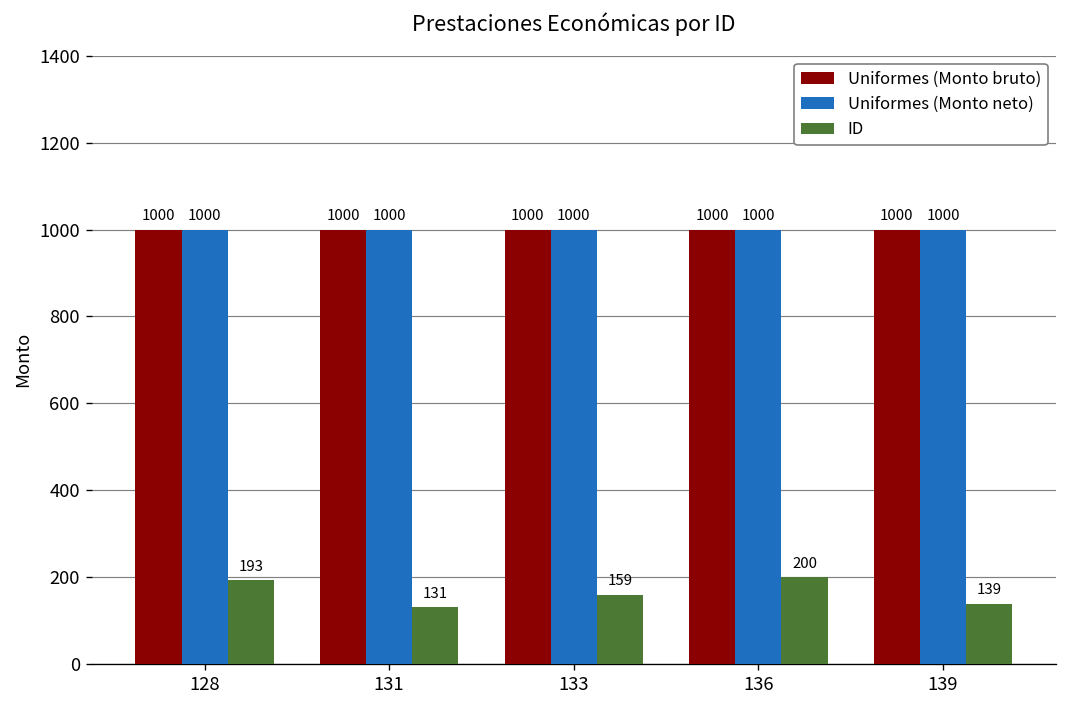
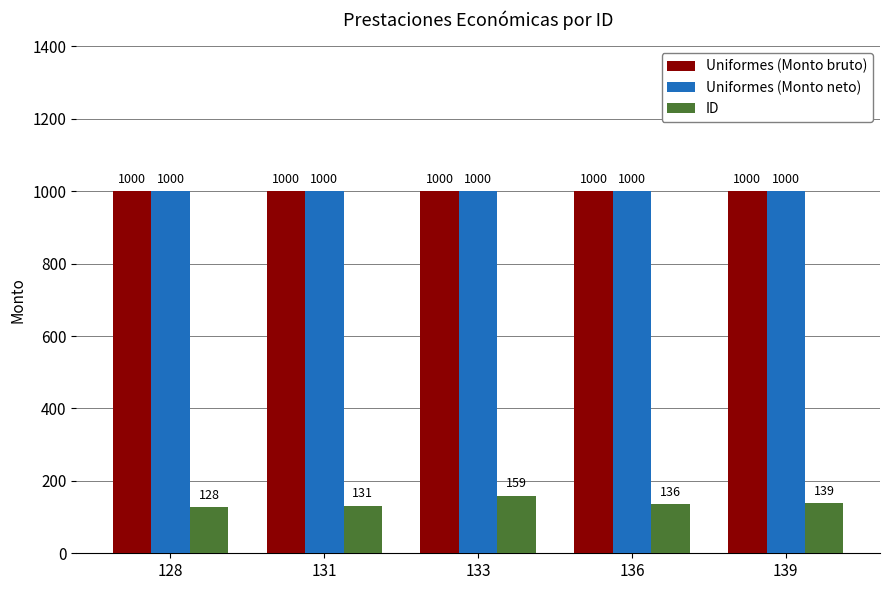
  {
    "Uniformes (Monto bruto)": {
      "128": 1000,
      "131": 1000,
      "133": 1000,
      "136": 1000,
      "139": 1000
    },
    "Uniformes (Monto neto)": {
      "128": 1000,
      "131": 1000,
      "133": 1000,
      "136": 1000,
      "139": 1000
    },
    "ID": {
-     "128": 193,
+     "128": 128,
      "131": 131,
      "133": 159,
-     "136": 200,
+     "136": 136,
      "139": 139
    }
  }
